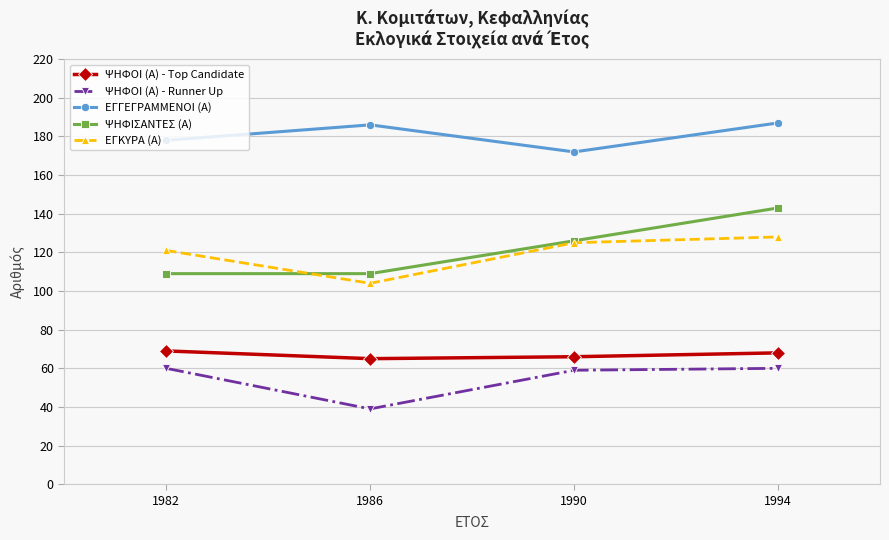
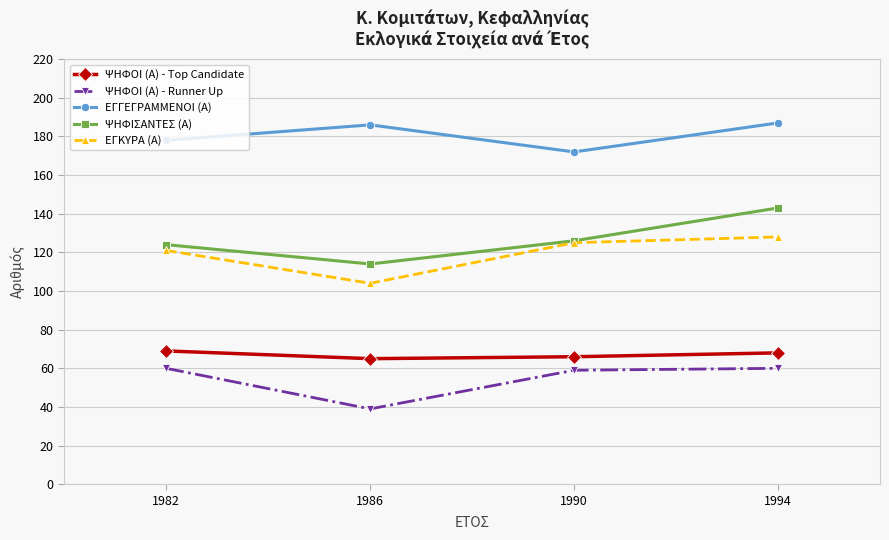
  {
    "ΨΗΦΟΙ (Α) - Top Candidate": {
      "1982": 69,
      "1986": 65,
      "1990": 66,
      "1994": 68
    },
    "ΨΗΦΟΙ (Α) - Runner Up": {
      "1982": 60,
      "1986": 39,
      "1990": 59,
      "1994": 60
    },
    "ΕΓΓΕΓΡΑΜΜΕΝΟΙ (Α)": {
      "1986": 186,
      "1990": 172,
      "1994": 187
    },
    "ΨΗΦΙΣΑΝΤΕΣ (Α)": {
-     "1982": 109,
-     "1986": 109,
+     "1982": 124,
+     "1986": 114,
      "1994": 143
    },
    "ΕΓΚΥΡΑ (Α)": {
      "1982": 121,
      "1986": 104,
      "1994": 128
    }
  }
